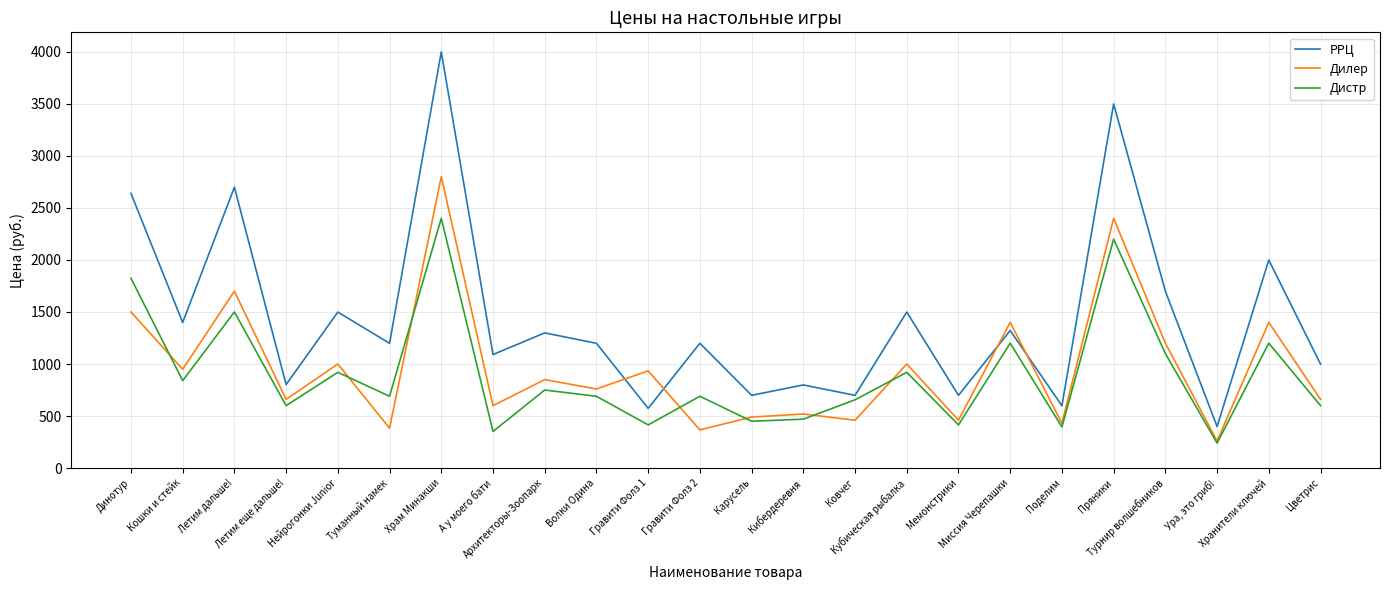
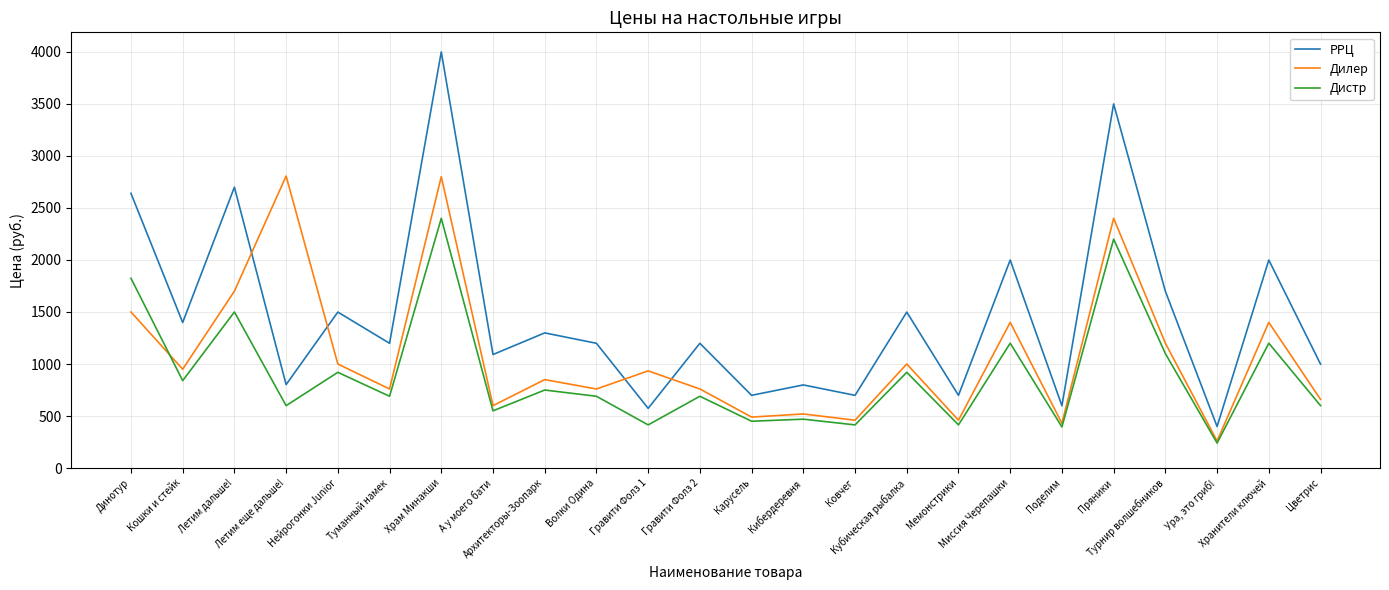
  {
    "РРЦ": {
      "Динотур": 2640,
      "Кошки и стейк": 1400,
      "Летим дальше!": 2700,
      "Летим еще дальше!": 800,
      "Нейрогонки Junior": 1500,
      "Туманный намек": 1200,
      "Храм Минакши": 4000,
      "А у моего бати": 1090,
      "Архитекторы-Зоопарк": 1300,
      "Волки Одина": 1200,
      "Гравити Фолз 1": 570,
      "Гравити Фолз 2": 1200,
      "Карусель": 700,
      "Кибердеревня": 800,
      "Ковчег": 700,
      "Кубическая рыбалка": 1500,
      "Мемонстрики": 700,
-     "Миссия Черепашки": 1320,
+     "Миссия Черепашки": 2000,
      "Поделим": 600,
      "Пряники": 3500,
      "Турнир волшебников": 1700,
      "Ура, это гриб!": 400,
      "Хранители ключей": 2000,
      "Цветрис": 1000
    },
    "Дилер": {
      "Динотур": 1500,
      "Кошки и стейк": 950,
      "Летим дальше!": 1700,
-     "Летим еще дальше!": 660,
+     "Летим еще дальше!": 2810,
      "Нейрогонки Junior": 1000,
-     "Туманный намек": 380,
+     "Туманный намек": 760,
      "Храм Минакши": 2800,
      "А у моего бати": 600,
      "Архитекторы-Зоопарк": 850,
      "Волки Одина": 760,
      "Гравити Фолз 1": 930,
-     "Гравити Фолз 2": 370,
+     "Гравити Фолз 2": 760,
      "Карусель": 490,
      "Кибердеревня": 520,
      "Ковчег": 460,
      "Кубическая рыбалка": 1000,
      "Мемонстрики": 460,
      "Миссия Черепашки": 1400,
      "Поделим": 430,
      "Пряники": 2400,
      "Турнир волшебников": 1200,
      "Хранители ключей": 1400,
      "Цветрис": 660
    },
    "Дистр": {
      "Динотур": 1820,
      "Кошки и стейк": 840,
      "Летим дальше!": 1500,
      "Летим еще дальше!": 600,
      "Нейрогонки Junior": 920,
      "Туманный намек": 690,
      "Храм Минакши": 2400,
-     "А у моего бати": 350,
+     "А у моего бати": 550,
      "Архитекторы-Зоопарк": 750,
      "Волки Одина": 690,
      "Гравити Фолз 1": 420,
      "Гравити Фолз 2": 690,
      "Карусель": 450,
      "Кибердеревня": 470,
-     "Ковчег": 660,
+     "Ковчег": 420,
      "Кубическая рыбалка": 920,
      "Мемонстрики": 420,
      "Миссия Черепашки": 1200,
      "Поделим": 400,
      "Пряники": 2200,
      "Турнир волшебников": 1100,
      "Хранители ключей": 1200,
      "Цветрис": 600
    }
  }
